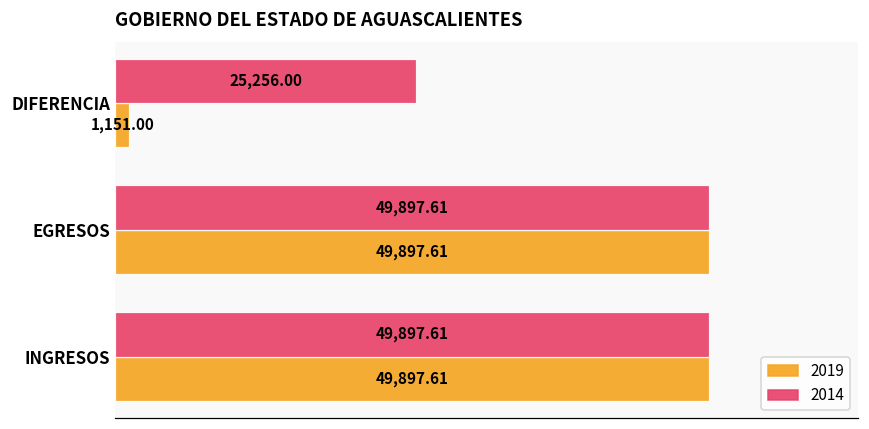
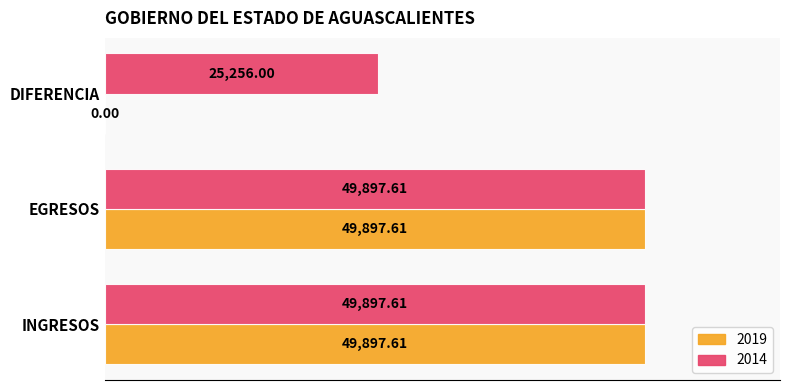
  {
    "2019": {
-     "DIFERENCIA": "1,151.00",
+     "DIFERENCIA": "0.00",
      "EGRESOS": "49,897.61",
      "INGRESOS": "49,897.61"
    },
    "2014": {
      "DIFERENCIA": "25,256.00",
      "EGRESOS": "49,897.61",
      "INGRESOS": "49,897.61"
    }
  }
